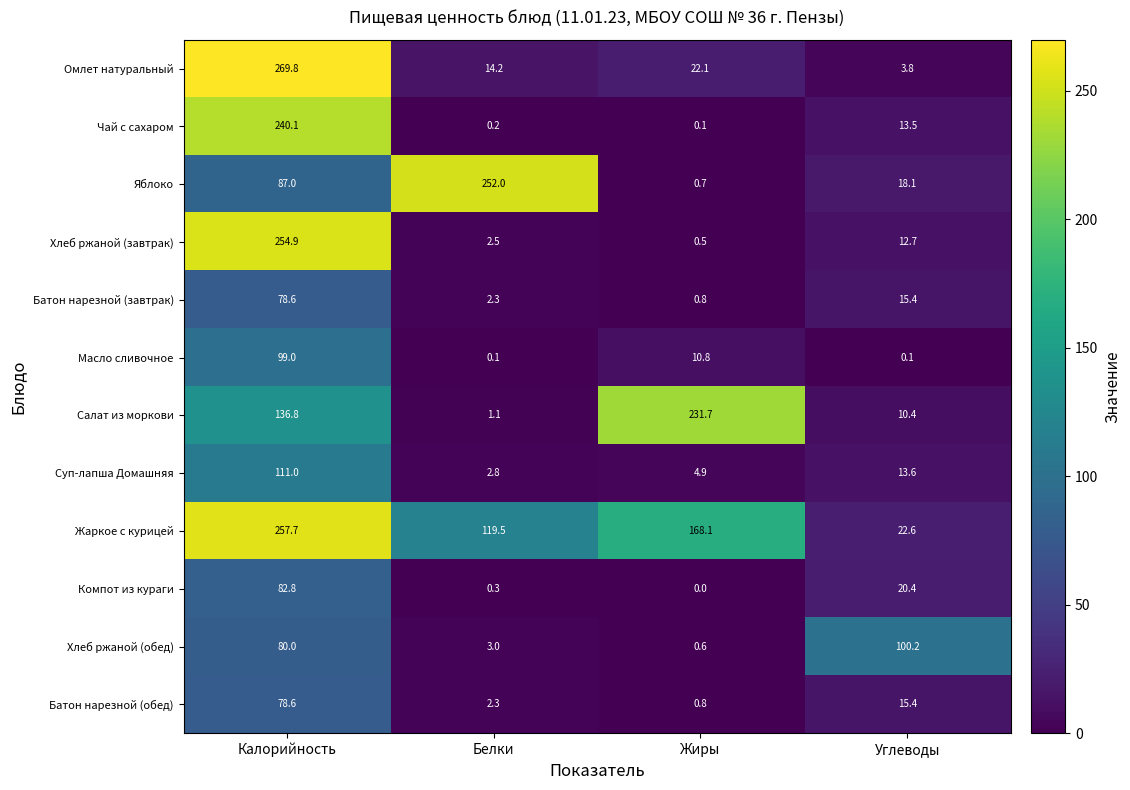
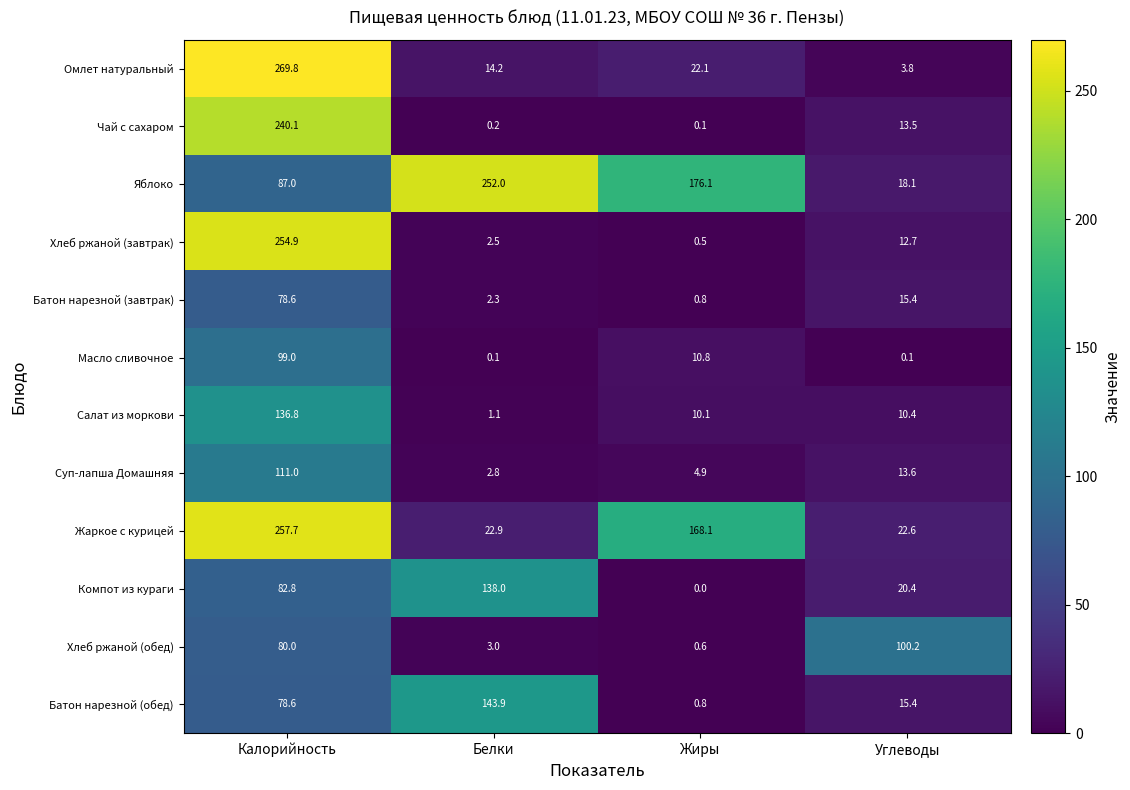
  {
    "Омлет натуральный": {
      "Калорийность": 269.8,
      "Белки": 14.2,
      "Жиры": 22.1,
      "Углеводы": 3.8
    },
    "Чай с сахаром": {
      "Калорийность": 240.1,
      "Белки": 0.2,
      "Жиры": 0.1,
      "Углеводы": 13.5
    },
    "Яблоко": {
      "Калорийность": 87.0,
      "Белки": 252.0,
-     "Жиры": 0.7,
+     "Жиры": 176.1,
      "Углеводы": 18.1
    },
    "Хлеб ржаной (завтрак)": {
      "Калорийность": 254.9,
      "Белки": 2.5,
      "Жиры": 0.5,
      "Углеводы": 12.7
    },
    "Батон нарезной (завтрак)": {
      "Калорийность": 78.6,
      "Белки": 2.3,
      "Жиры": 0.8,
      "Углеводы": 15.4
    },
    "Масло сливочное": {
      "Калорийность": 99.0,
      "Белки": 0.1,
      "Жиры": 10.8,
      "Углеводы": 0.1
    },
    "Салат из моркови": {
      "Калорийность": 136.8,
      "Белки": 1.1,
-     "Жиры": 231.7,
+     "Жиры": 10.1,
      "Углеводы": 10.4
    },
    "Суп-лапша Домашняя": {
      "Калорийность": 111.0,
      "Белки": 2.8,
      "Жиры": 4.9,
      "Углеводы": 13.6
    },
    "Жаркое с курицей": {
      "Калорийность": 257.7,
-     "Белки": 119.5,
+     "Белки": 22.9,
      "Жиры": 168.1,
      "Углеводы": 22.6
    },
    "Компот из кураги": {
      "Калорийность": 82.8,
-     "Белки": 0.3,
+     "Белки": 138.0,
      "Жиры": 0.0,
      "Углеводы": 20.4
    },
    "Хлеб ржаной (обед)": {
      "Калорийность": 80.0,
      "Белки": 3.0,
      "Жиры": 0.6,
      "Углеводы": 100.2
    },
    "Батон нарезной (обед)": {
      "Калорийность": 78.6,
-     "Белки": 2.3,
+     "Белки": 143.9,
      "Жиры": 0.8,
      "Углеводы": 15.4
    }
  }
